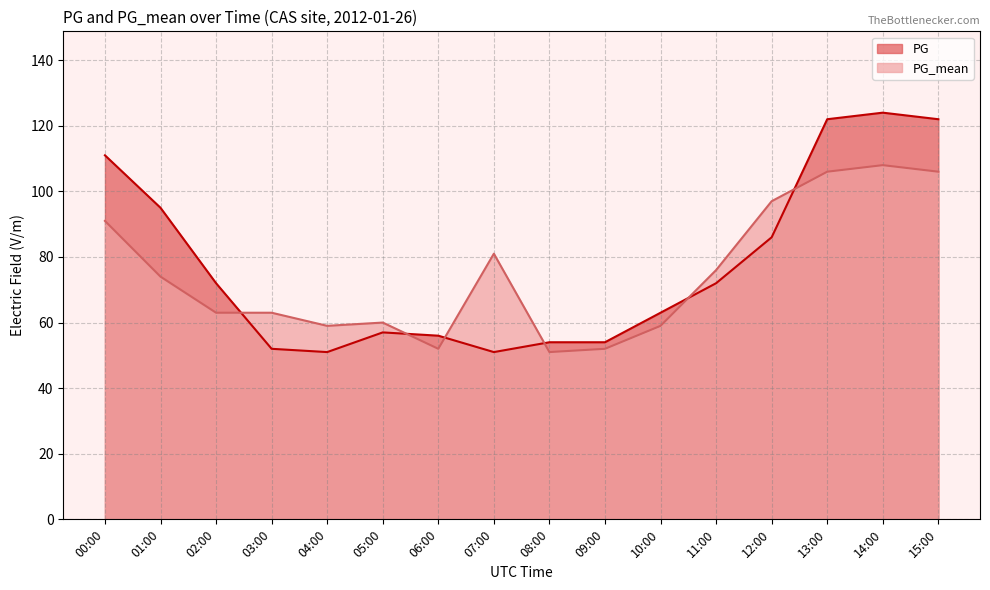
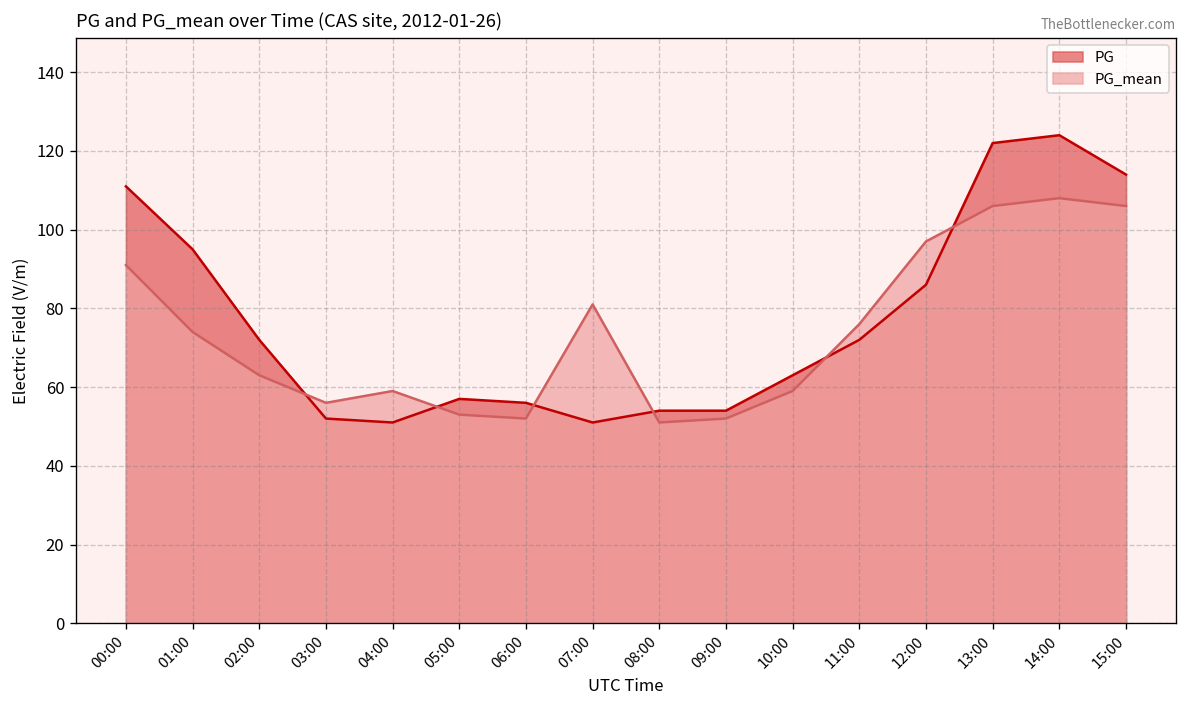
  {
    "PG": {
      "00:00": 111,
      "01:00": 95,
      "02:00": 72,
      "03:00": 52,
      "04:00": 51,
      "05:00": 57,
      "06:00": 56,
      "07:00": 51,
      "08:00": 54,
      "09:00": 54,
      "10:00": 63,
      "11:00": 72,
      "12:00": 86,
      "13:00": 122,
      "14:00": 124,
-     "15:00": 122
+     "15:00": 114
    },
    "PG_mean": {
      "00:00": 91,
      "01:00": 74,
      "02:00": 63,
-     "03:00": 63,
+     "03:00": 56,
      "04:00": 59,
-     "05:00": 60,
+     "05:00": 53,
      "06:00": 52,
      "07:00": 81,
      "08:00": 51,
      "09:00": 52,
      "10:00": 59,
      "11:00": 76,
      "12:00": 97,
      "13:00": 106,
      "14:00": 108,
      "15:00": 106
    }
  }
